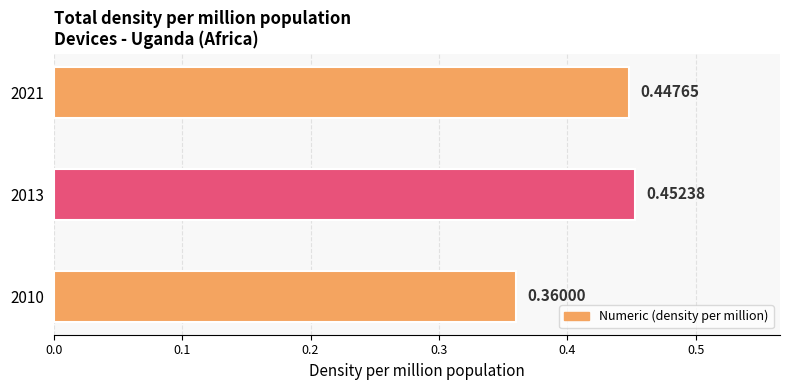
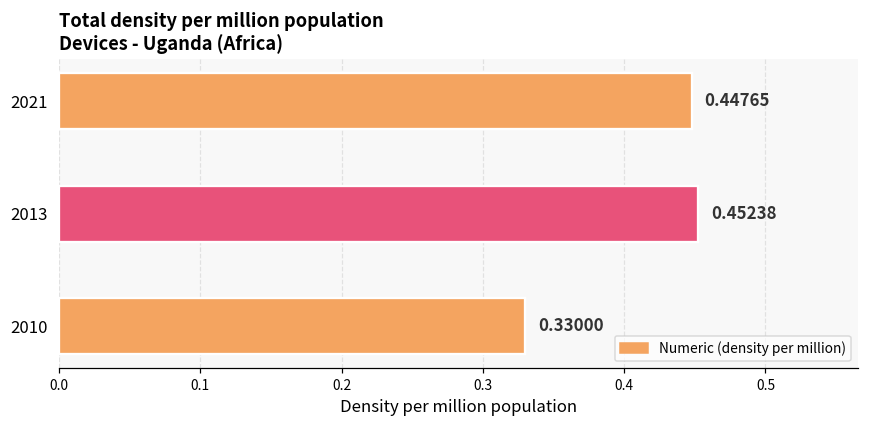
  {
    "2021": 0.44765,
    "2013": 0.45238,
-   "2010": 0.36000
+   "2010": 0.33000
  }
